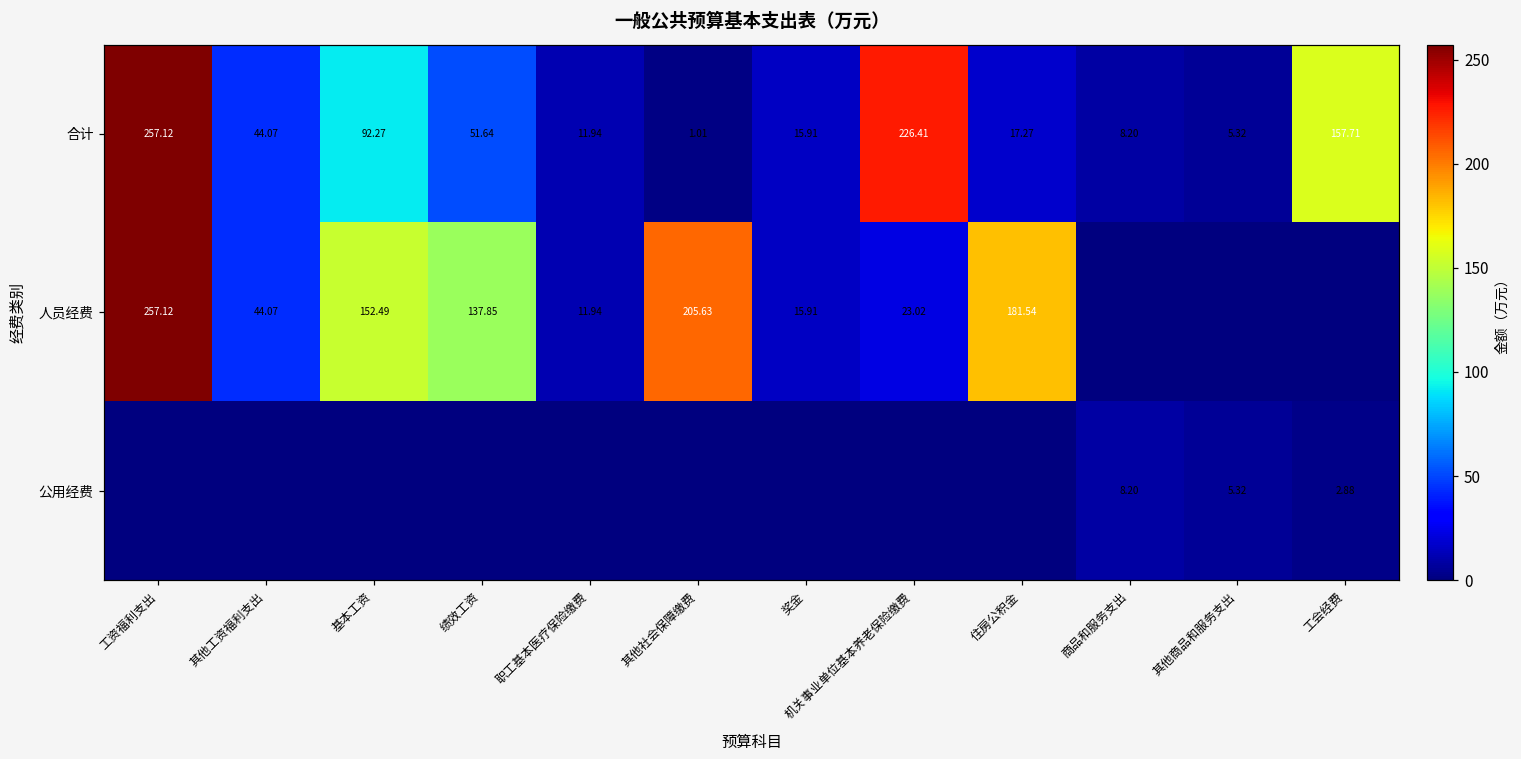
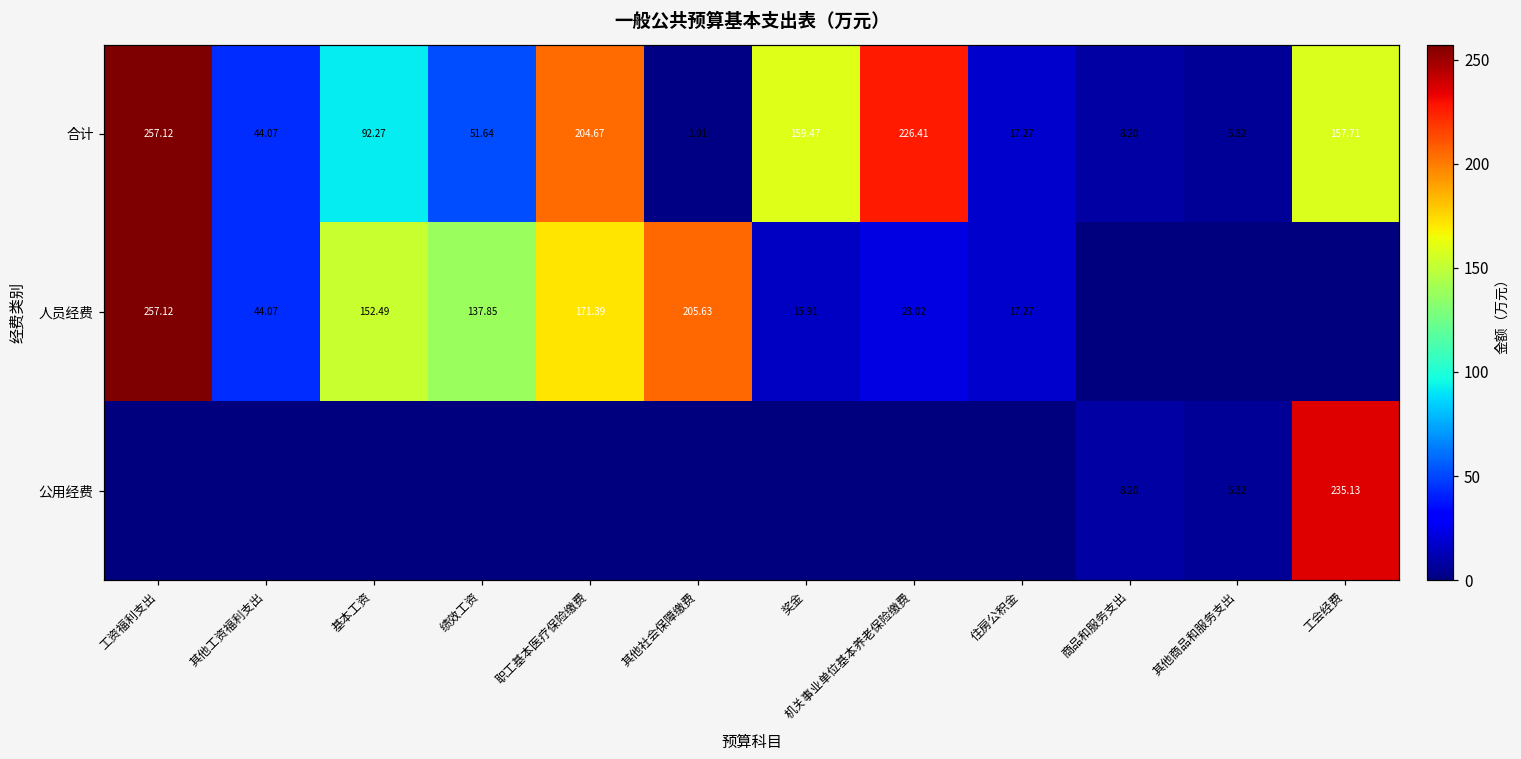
  {
    "合计": {
      "工资福利支出": 257.12,
      "其他工资福利支出": 44.07,
      "基本工资": 92.27,
      "绩效工资": 51.64,
-     "职工基本医疗保险缴费": 11.94,
+     "职工基本医疗保险缴费": 204.67,
      "其他社会保障缴费": 1.01,
-     "奖金": 15.91,
+     "奖金": 159.47,
      "机关事业单位基本养老保险缴费": 226.41,
      "住房公积金": 17.27,
      "商品和服务支出": 8.20,
      "其他商品和服务支出": 5.32,
      "工会经费": 157.71
    },
    "人员经费": {
      "工资福利支出": 257.12,
      "其他工资福利支出": 44.07,
      "基本工资": 152.49,
      "绩效工资": 137.85,
-     "职工基本医疗保险缴费": 11.94,
+     "职工基本医疗保险缴费": 171.39,
      "其他社会保障缴费": 205.63,
      "奖金": 15.91,
      "机关事业单位基本养老保险缴费": 23.02,
-     "住房公积金": 181.54
+     "住房公积金": 17.27
    },
    "公用经费": {
      "商品和服务支出": 8.20,
      "其他商品和服务支出": 5.32,
-     "工会经费": 2.88
+     "工会经费": 235.13
    }
  }
